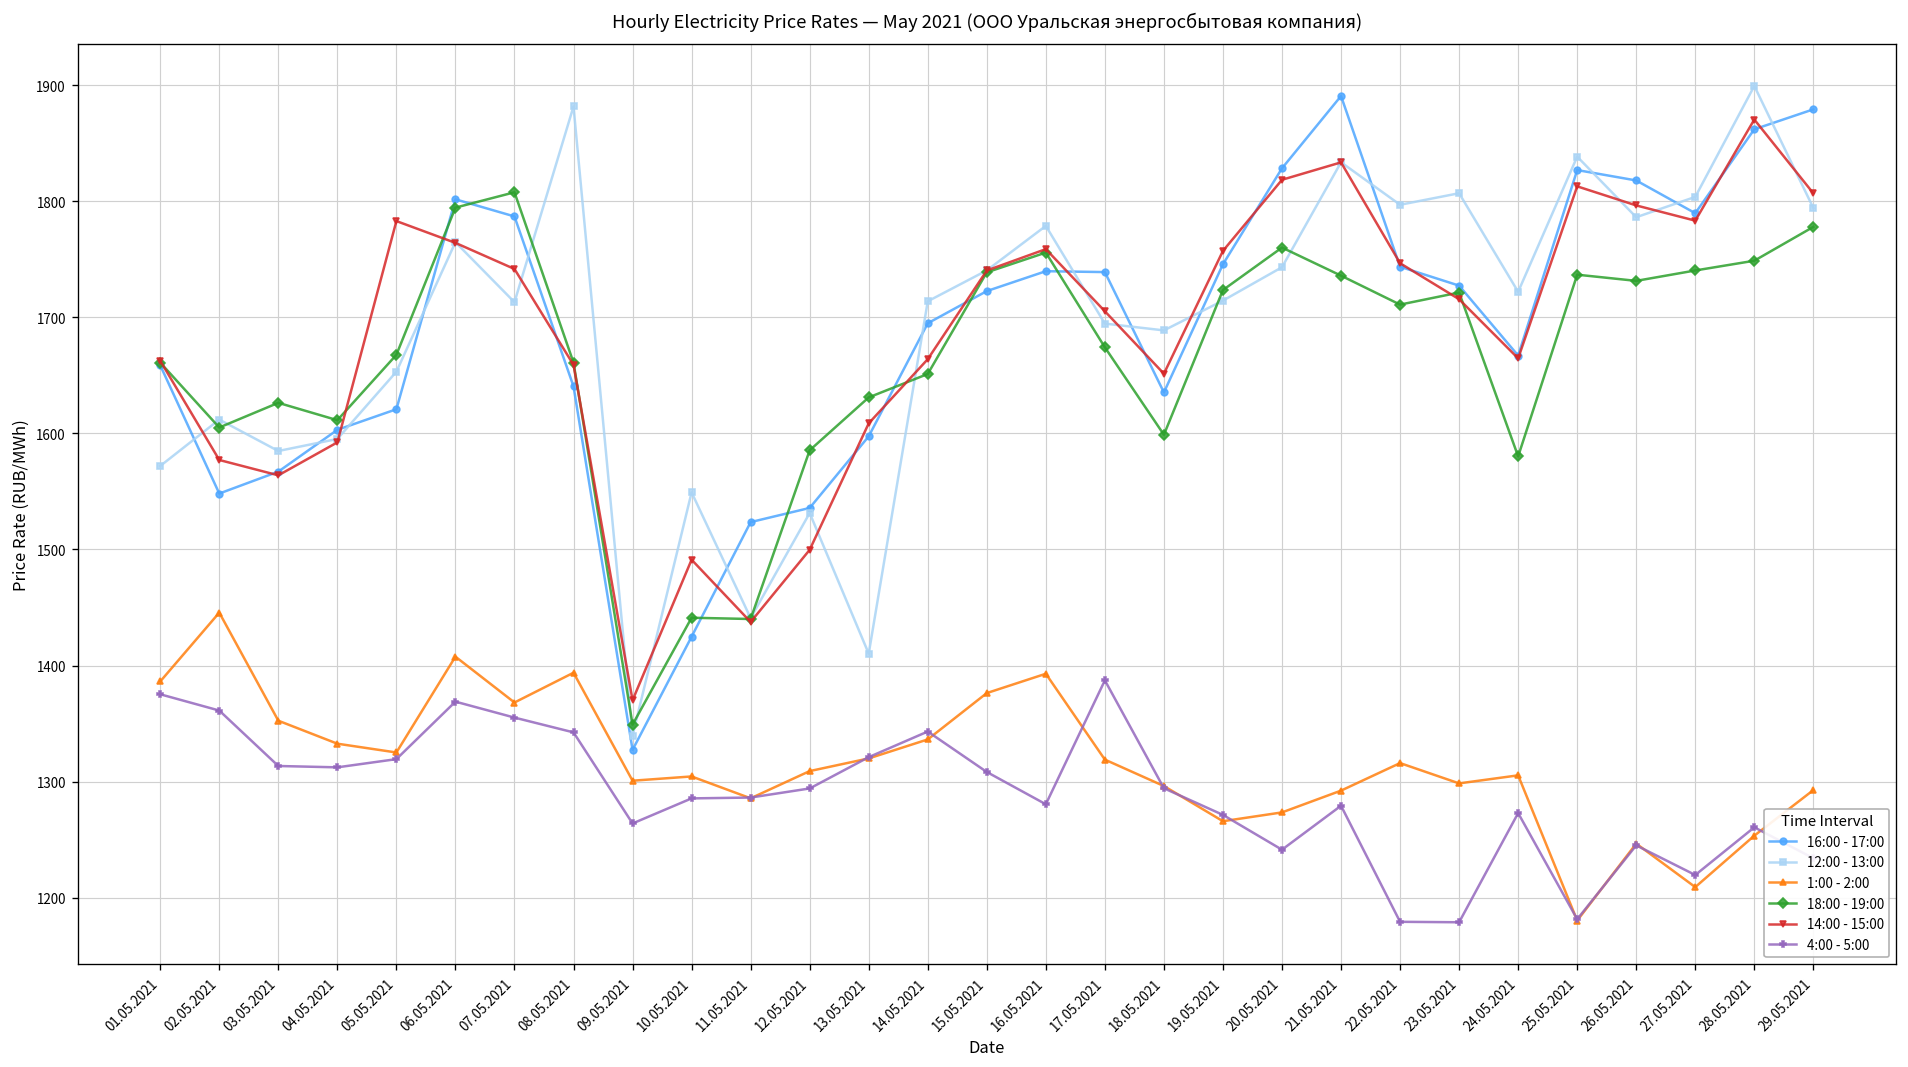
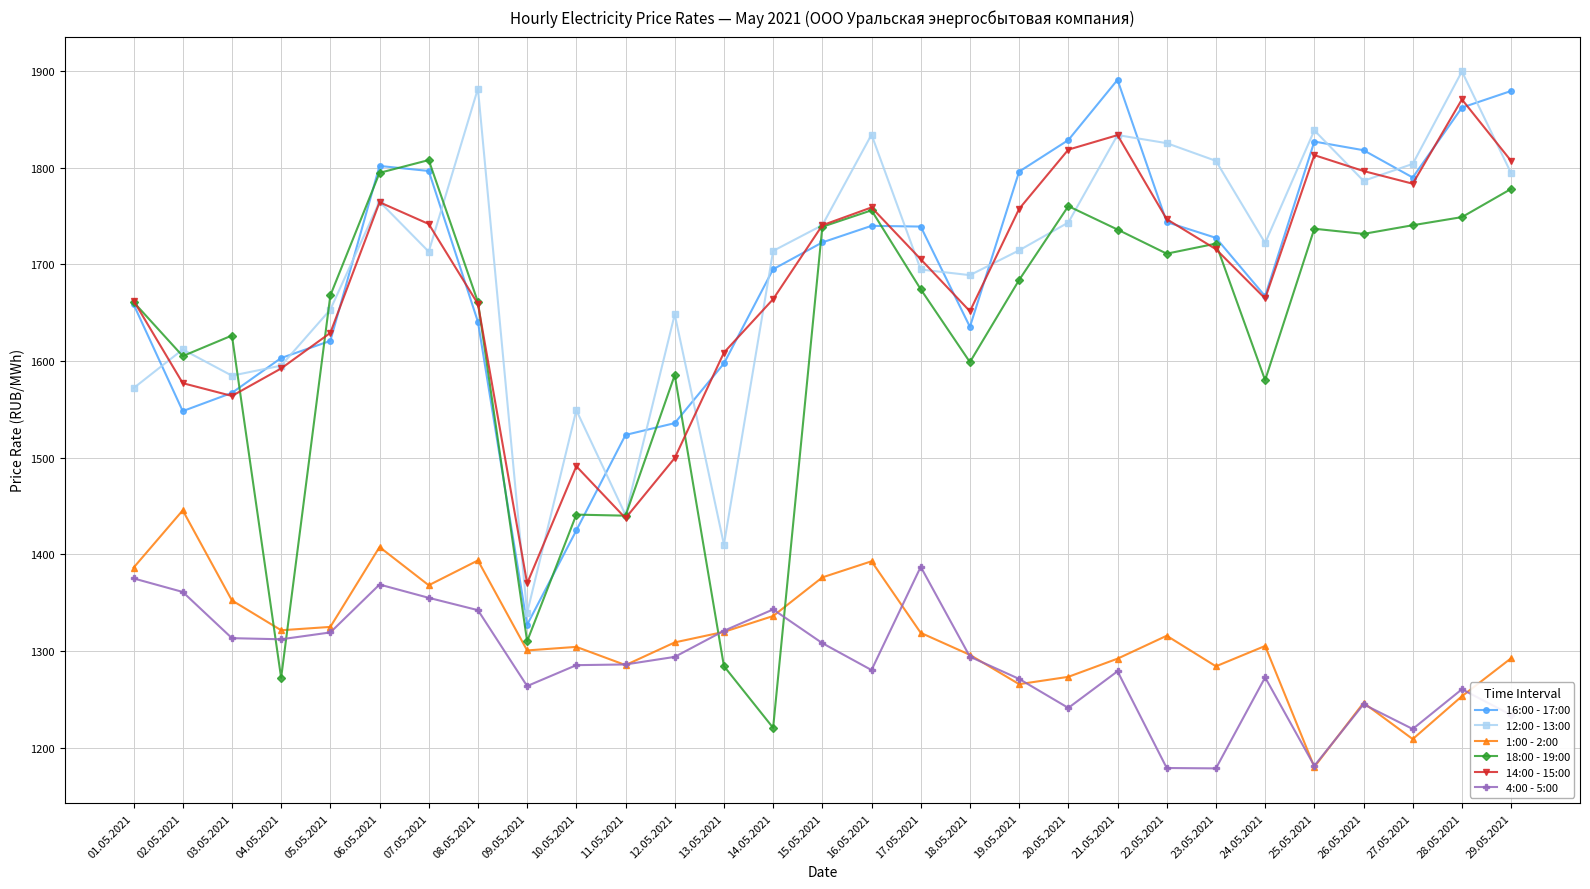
  {
    "16:00 - 17:00": {
      "02.05.2021": 1550,
      "03.05.2021": 1570,
      "04.05.2021": 1600,
      "05.05.2021": 1620,
      "06.05.2021": 1800,
-     "07.05.2021": 1790,
+     "07.05.2021": 1800,
      "08.05.2021": 1640,
      "09.05.2021": 1330,
      "10.05.2021": 1420,
      "11.05.2021": 1520,
      "12.05.2021": 1540,
      "13.05.2021": 1600,
      "14.05.2021": 1690,
      "15.05.2021": 1720,
      "16.05.2021": 1740,
      "17.05.2021": 1740,
      "18.05.2021": 1640,
-     "19.05.2021": 1750,
+     "19.05.2021": 1800,
      "20.05.2021": 1830,
      "21.05.2021": 1890,
      "22.05.2021": 1740,
      "23.05.2021": 1730,
      "25.05.2021": 1830,
      "26.05.2021": 1820,
      "27.05.2021": 1790,
      "28.05.2021": 1860,
      "29.05.2021": 1880
    },
    "12:00 - 13:00": {
      "01.05.2021": 1570,
      "02.05.2021": 1610,
      "03.05.2021": 1580,
      "04.05.2021": 1600,
      "05.05.2021": 1650,
      "07.05.2021": 1710,
      "08.05.2021": 1880,
      "09.05.2021": 1340,
      "10.05.2021": 1550,
-     "12.05.2021": 1530,
+     "12.05.2021": 1650,
      "13.05.2021": 1410,
      "14.05.2021": 1710,
-     "16.05.2021": 1780,
+     "16.05.2021": 1830,
      "17.05.2021": 1690,
      "18.05.2021": 1690,
      "19.05.2021": 1710,
      "20.05.2021": 1740,
-     "22.05.2021": 1800,
+     "22.05.2021": 1830,
      "23.05.2021": 1810,
      "24.05.2021": 1720,
      "25.05.2021": 1840,
      "26.05.2021": 1790,
      "27.05.2021": 1800,
      "28.05.2021": 1900,
      "29.05.2021": 1790
    },
    "1:00 - 2:00": {
      "01.05.2021": 1390,
      "02.05.2021": 1450,
      "03.05.2021": 1350,
-     "04.05.2021": 1330,
+     "04.05.2021": 1320,
      "05.05.2021": 1330,
      "06.05.2021": 1410,
      "07.05.2021": 1370,
      "08.05.2021": 1390,
      "09.05.2021": 1300,
      "10.05.2021": 1300,
      "12.05.2021": 1310,
      "14.05.2021": 1340,
      "15.05.2021": 1380,
      "16.05.2021": 1390,
      "17.05.2021": 1320,
      "19.05.2021": 1270,
      "20.05.2021": 1270,
      "21.05.2021": 1290,
      "22.05.2021": 1320,
-     "23.05.2021": 1300,
+     "23.05.2021": 1280,
      "24.05.2021": 1310,
      "27.05.2021": 1210,
      "28.05.2021": 1250,
      "29.05.2021": 1290
    },
    "18:00 - 19:00": {
      "02.05.2021": 1610,
      "03.05.2021": 1630,
-     "04.05.2021": 1610,
+     "04.05.2021": 1270,
      "05.05.2021": 1670,
      "06.05.2021": 1790,
      "07.05.2021": 1810,
-     "09.05.2021": 1350,
+     "09.05.2021": 1310,
      "10.05.2021": 1440,
      "12.05.2021": 1590,
-     "13.05.2021": 1630,
-     "14.05.2021": 1650,
+     "13.05.2021": 1280,
+     "14.05.2021": 1220,
      "16.05.2021": 1760,
      "17.05.2021": 1670,
      "18.05.2021": 1600,
-     "19.05.2021": 1720,
+     "19.05.2021": 1680,
      "20.05.2021": 1760,
      "21.05.2021": 1740,
      "22.05.2021": 1710,
      "23.05.2021": 1720,
      "24.05.2021": 1580,
      "25.05.2021": 1740,
      "26.05.2021": 1730,
      "27.05.2021": 1740,
      "28.05.2021": 1750,
      "29.05.2021": 1780
    },
    "14:00 - 15:00": {
      "02.05.2021": 1580,
      "03.05.2021": 1560,
      "04.05.2021": 1590,
-     "05.05.2021": 1780,
+     "05.05.2021": 1630,
      "07.05.2021": 1740,
      "09.05.2021": 1370,
      "10.05.2021": 1490,
      "12.05.2021": 1500,
      "13.05.2021": 1610,
      "14.05.2021": 1660,
      "16.05.2021": 1760,
      "17.05.2021": 1710,
      "18.05.2021": 1650,
      "19.05.2021": 1760,
      "20.05.2021": 1820,
      "22.05.2021": 1750,
      "23.05.2021": 1720,
      "25.05.2021": 1810,
      "26.05.2021": 1800,
      "27.05.2021": 1780,
      "28.05.2021": 1870,
      "29.05.2021": 1810
    },
    "4:00 - 5:00": {
      "01.05.2021": 1380,
      "02.05.2021": 1360,
      "03.05.2021": 1310,
      "04.05.2021": 1310,
      "05.05.2021": 1320,
      "06.05.2021": 1370,
      "07.05.2021": 1360,
      "08.05.2021": 1340,
      "09.05.2021": 1260,
      "10.05.2021": 1290,
      "12.05.2021": 1290,
      "14.05.2021": 1340,
      "15.05.2021": 1310,
      "16.05.2021": 1280,
      "17.05.2021": 1390,
      "19.05.2021": 1270,
      "20.05.2021": 1240,
      "21.05.2021": 1280,
      "22.05.2021": 1180,
      "23.05.2021": 1180,
      "24.05.2021": 1270,
      "27.05.2021": 1220,
      "28.05.2021": 1260
    }
  }
